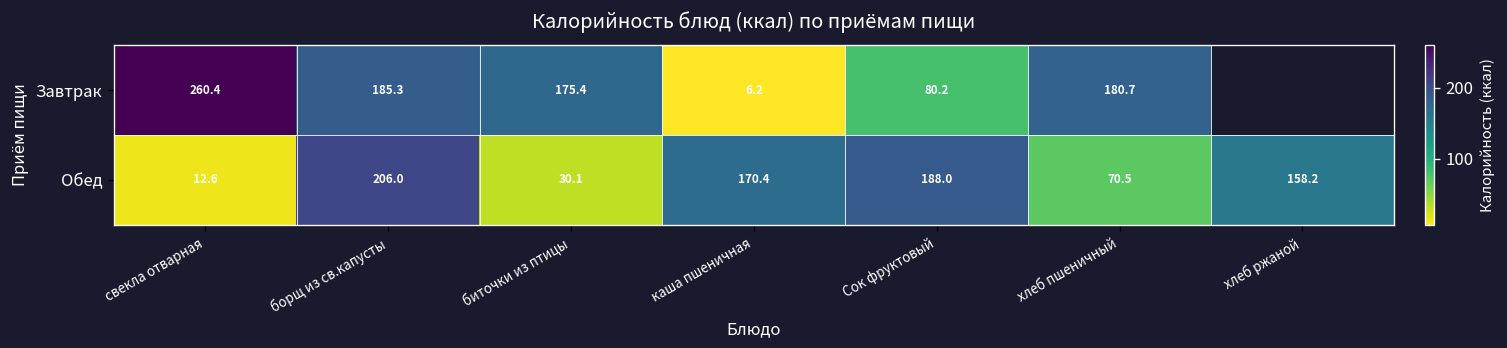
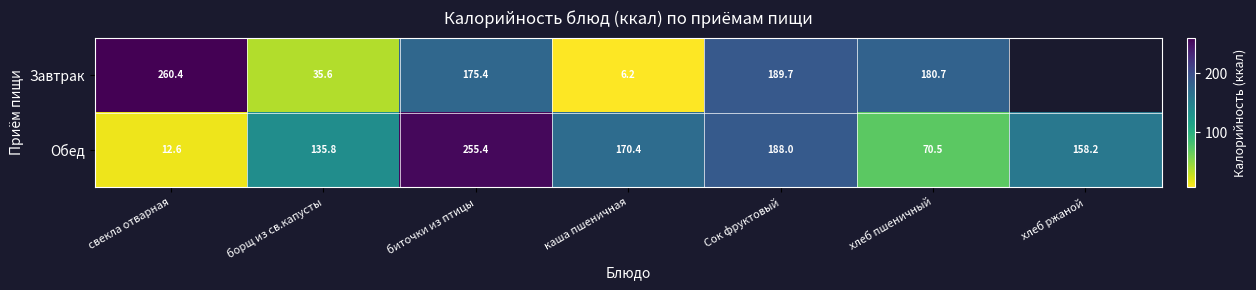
  {
    "Завтрак": {
      "свекла отварная": 260.4,
-     "борщ из св.капусты": 185.3,
+     "борщ из св.капусты": 35.6,
      "биточки из птицы": 175.4,
      "каша пшеничная": 6.2,
-     "Сок фруктовый": 80.2,
+     "Сок фруктовый": 189.7,
      "хлеб пшеничный": 180.7
    },
    "Обед": {
      "свекла отварная": 12.6,
-     "борщ из св.капусты": 206.0,
-     "биточки из птицы": 30.1,
+     "борщ из св.капусты": 135.8,
+     "биточки из птицы": 255.4,
      "каша пшеничная": 170.4,
      "Сок фруктовый": 188.0,
      "хлеб пшеничный": 70.5,
      "хлеб ржаной": 158.2
    }
  }
